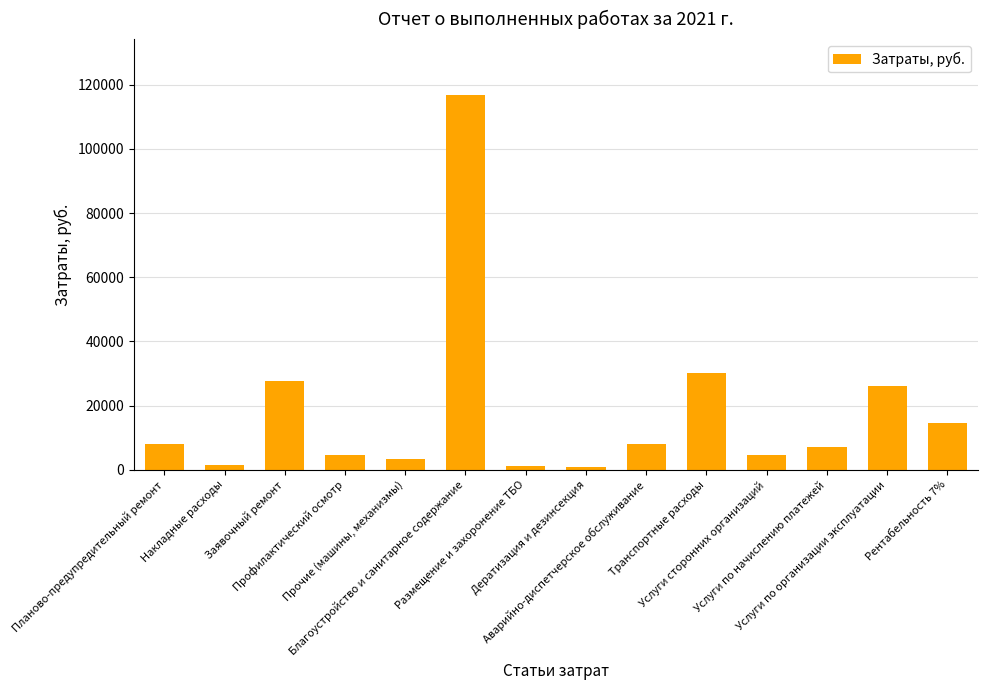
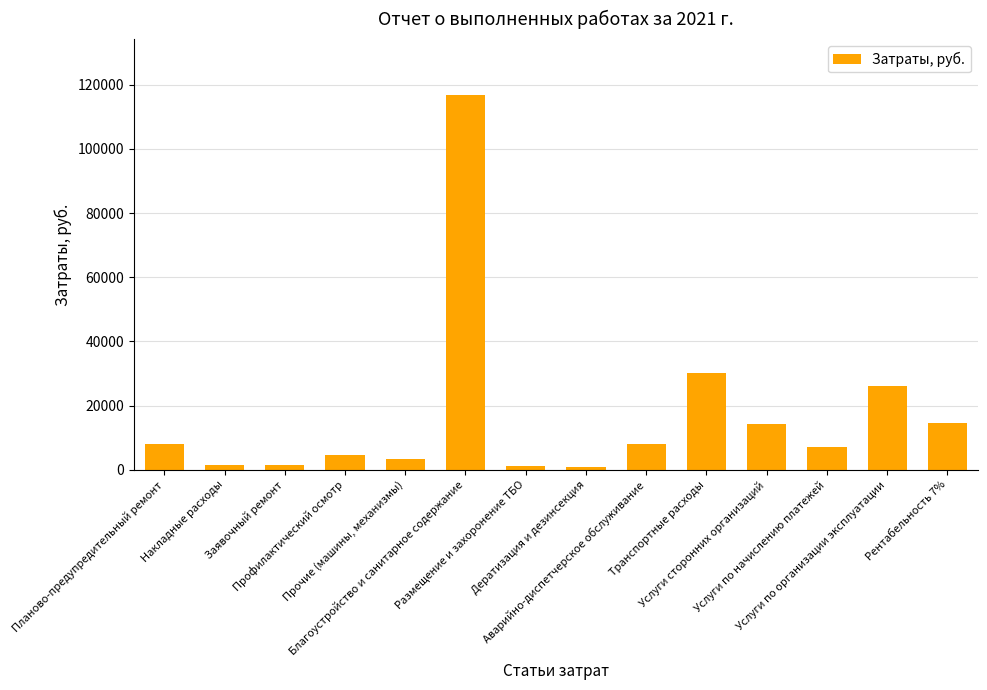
  {
    "Планово-предупредительный ремонт": 8000,
    "Накладные расходы": 2000,
-   "Заявочный ремонт": 28000,
+   "Заявочный ремонт": 2000,
    "Профилактический осмотр": 5000,
    "Прочие (машины, механизмы)": 3000,
    "Благоустройство и санитарное содержание": 117000,
    "Размещение и захоронение ТБО": 1000,
    "Дератизация и дезинсекция": 1000,
    "Аварийно-диспетчерское обслуживание": 8000,
    "Транспортные расходы": 30000,
-   "Услуги сторонних организаций": 5000,
+   "Услуги сторонних организаций": 14000,
    "Услуги по начислению платежей": 7000,
    "Услуги по организации эксплуатации": 26000,
    "Рентабельность 7%": 14000
  }
